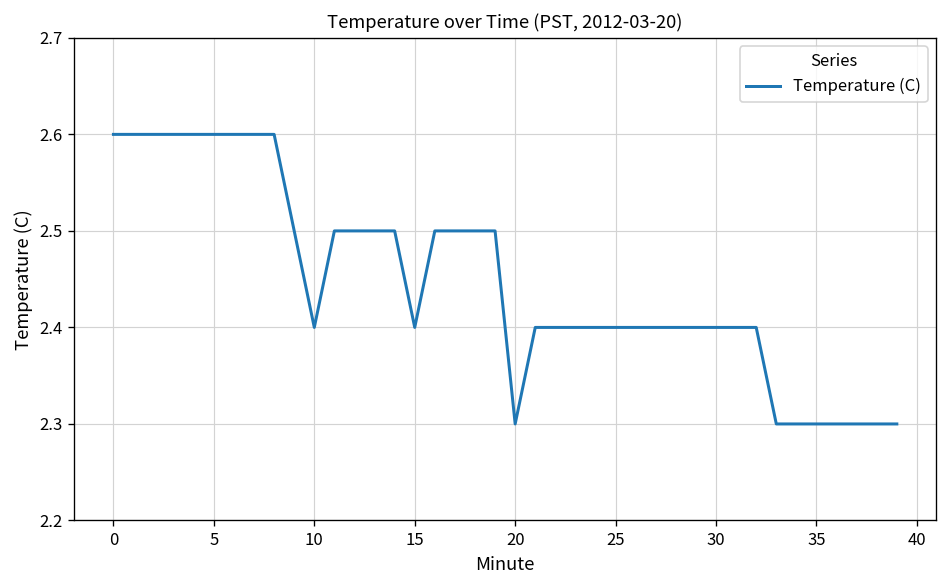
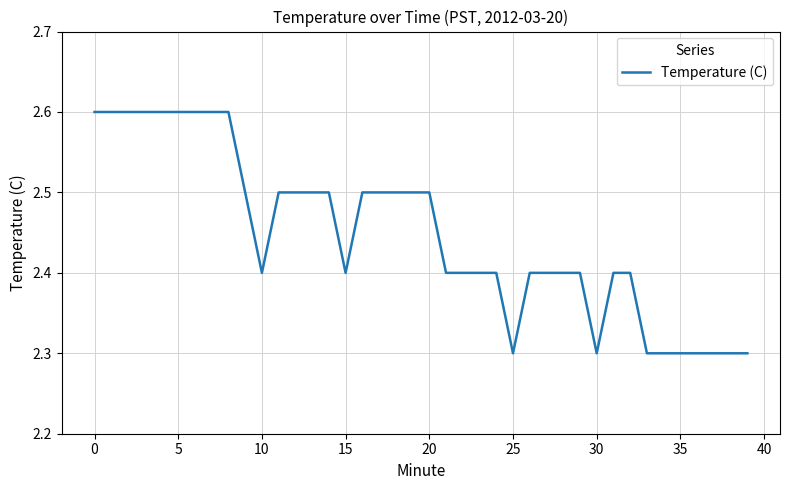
  {
    "0": 2.6,
    "5": 2.6,
    "10": 2.4,
    "15": 2.4,
-   "20": 2.3,
-   "25": 2.4,
-   "30": 2.4,
+   "20": 2.5,
+   "25": 2.3,
+   "30": 2.3,
    "35": 2.3
  }
